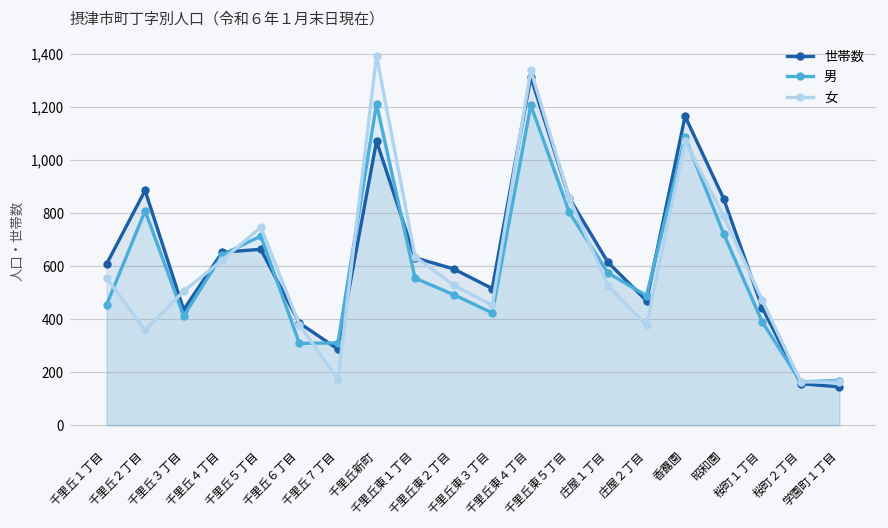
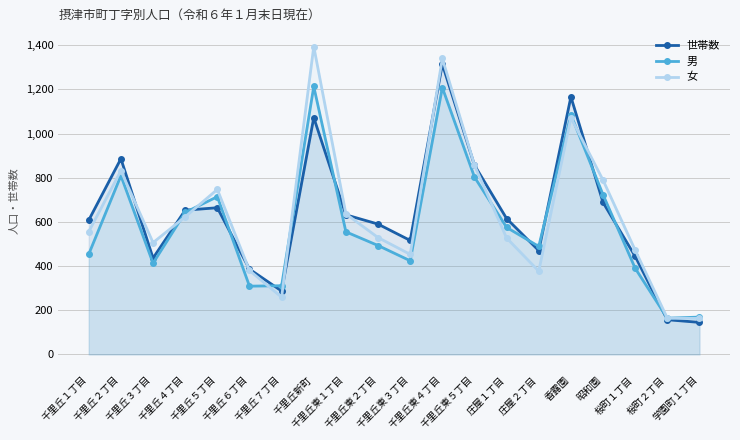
  {
    "世帯数": {
      "千里丘１丁目": "610",
      "千里丘２丁目": "890",
      "千里丘３丁目": "440",
      "千里丘５丁目": "660",
      "千里丘７丁目": "290",
      "千里丘新町": "1,070",
      "千里丘東２丁目": "590",
      "千里丘東３丁目": "520",
      "千里丘東４丁目": "1,310",
      "庄屋１丁目": "620",
      "庄屋２丁目": "470",
      "香露園": "1,170",
-     "昭和園": "860",
+     "昭和園": "690",
      "桜町１丁目": "440",
      "学園町１丁目": "150"
    },
    "男": {
      "千里丘１丁目": "450",
      "千里丘２丁目": "810",
      "千里丘３丁目": "410",
      "千里丘５丁目": "710",
      "千里丘６丁目": "310",
      "千里丘７丁目": "310",
      "千里丘新町": "1,210",
      "千里丘東１丁目": "560",
      "千里丘東２丁目": "490",
      "千里丘東３丁目": "420",
      "千里丘東４丁目": "1,210",
      "千里丘東５丁目": "800",
      "庄屋１丁目": "580",
      "庄屋２丁目": "490",
      "香露園": "1,090",
      "昭和園": "720",
      "桜町１丁目": "390"
    },
    "女": {
      "千里丘１丁目": "560",
-     "千里丘２丁目": "360",
+     "千里丘２丁目": "830",
      "千里丘３丁目": "510",
      "千里丘４丁目": "620",
      "千里丘５丁目": "750",
-     "千里丘７丁目": "170",
+     "千里丘７丁目": "260",
      "千里丘新町": "1,390",
      "千里丘東２丁目": "530",
      "千里丘東３丁目": "450",
      "千里丘東４丁目": "1,340",
      "庄屋１丁目": "530",
      "庄屋２丁目": "380",
      "香露園": "1,070",
      "昭和園": "790",
      "桜町１丁目": "470"
    }
  }
